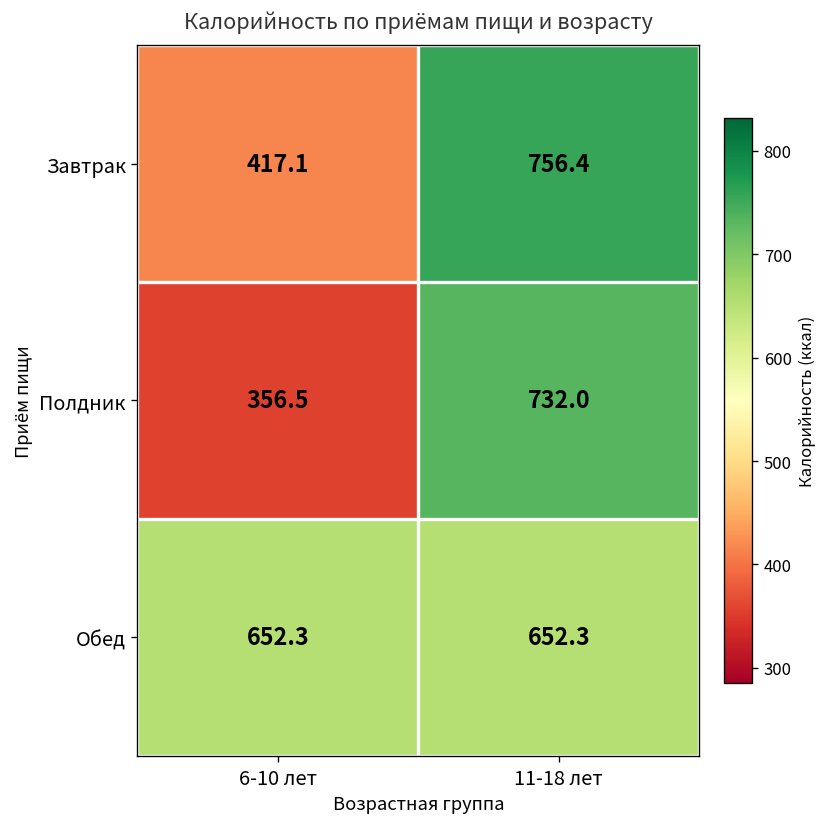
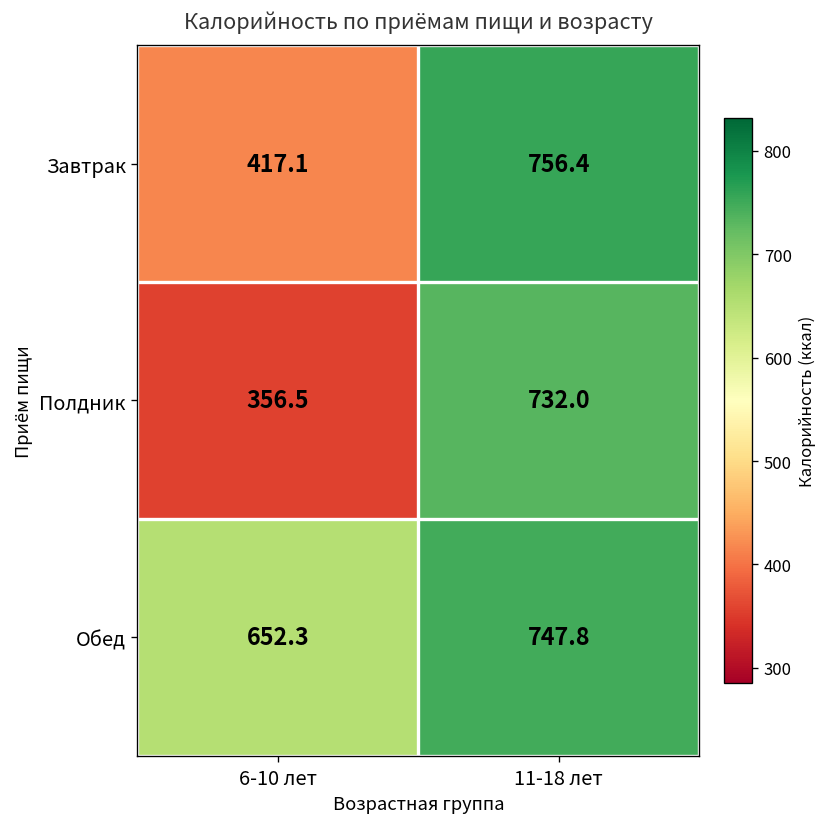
  {
    "Завтрак": {
      "6-10 лет": 417.1,
      "11-18 лет": 756.4
    },
    "Полдник": {
      "6-10 лет": 356.5,
      "11-18 лет": 732.0
    },
    "Обед": {
      "6-10 лет": 652.3,
-     "11-18 лет": 652.3
+     "11-18 лет": 747.8
    }
  }
